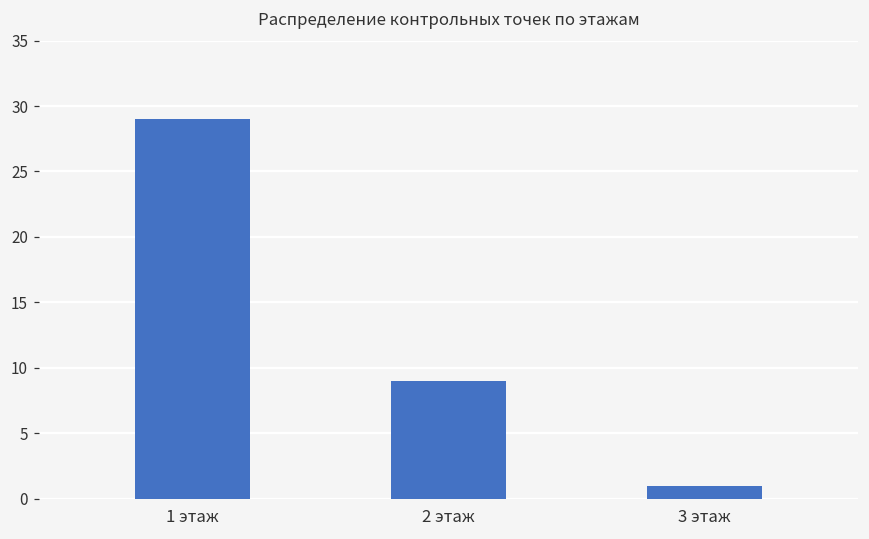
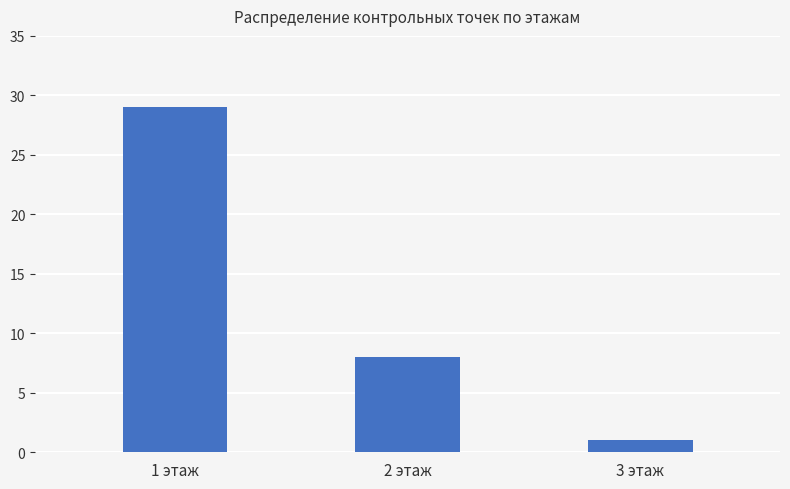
  {
    "1 этаж": 29,
-   "2 этаж": 9,
+   "2 этаж": 8,
    "3 этаж": 1
  }
